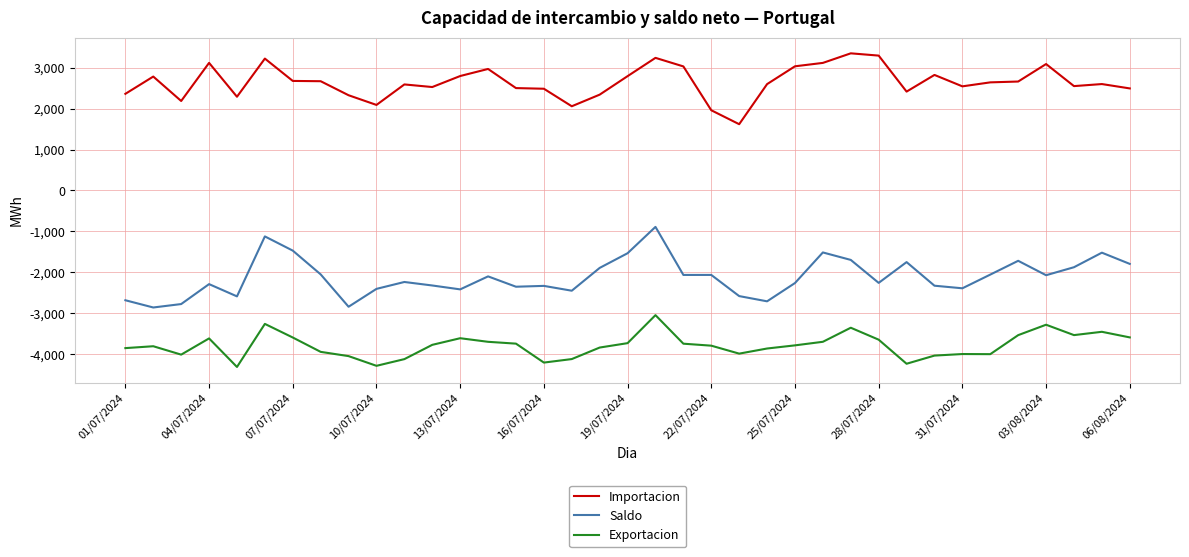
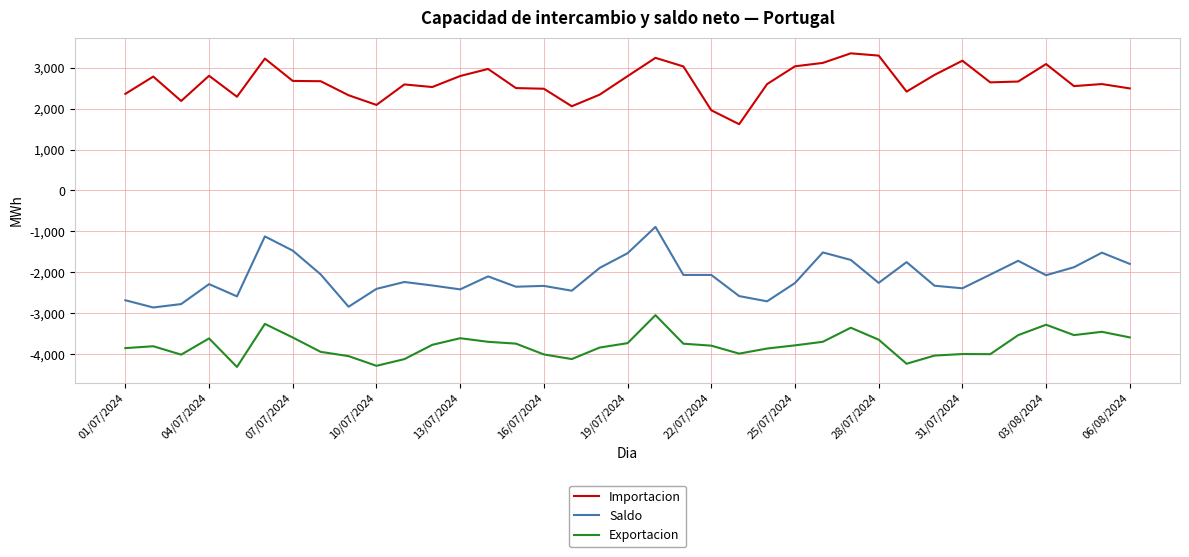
  {
    "Importacion": {
      "01/07/2024": "2,400",
-     "04/07/2024": "3,100",
+     "04/07/2024": "2,800",
      "07/07/2024": "2,700",
      "10/07/2024": "2,100",
      "13/07/2024": "2,800",
      "16/07/2024": "2,500",
      "19/07/2024": "2,800",
      "22/07/2024": "2,000",
      "25/07/2024": "3,000",
      "28/07/2024": "3,300",
-     "31/07/2024": "2,500",
+     "31/07/2024": "3,200",
      "03/08/2024": "3,100",
      "06/08/2024": "2,500"
    },
    "Saldo": {
      "01/07/2024": "-2,700",
      "04/07/2024": "-2,300",
      "07/07/2024": "-1,500",
      "10/07/2024": "-2,400",
      "13/07/2024": "-2,400",
      "16/07/2024": "-2,300",
      "19/07/2024": "-1,500",
      "22/07/2024": "-2,100",
      "25/07/2024": "-2,300",
      "28/07/2024": "-2,300",
      "31/07/2024": "-2,400",
      "03/08/2024": "-2,100",
      "06/08/2024": "-1,800"
    },
    "Exportacion": {
      "01/07/2024": "-3,900",
      "04/07/2024": "-3,600",
      "07/07/2024": "-3,600",
      "10/07/2024": "-4,300",
      "13/07/2024": "-3,600",
-     "16/07/2024": "-4,200",
+     "16/07/2024": "-4,000",
      "19/07/2024": "-3,700",
      "22/07/2024": "-3,800",
      "25/07/2024": "-3,800",
      "28/07/2024": "-3,700",
      "31/07/2024": "-4,000",
      "03/08/2024": "-3,300",
      "06/08/2024": "-3,600"
    }
  }
